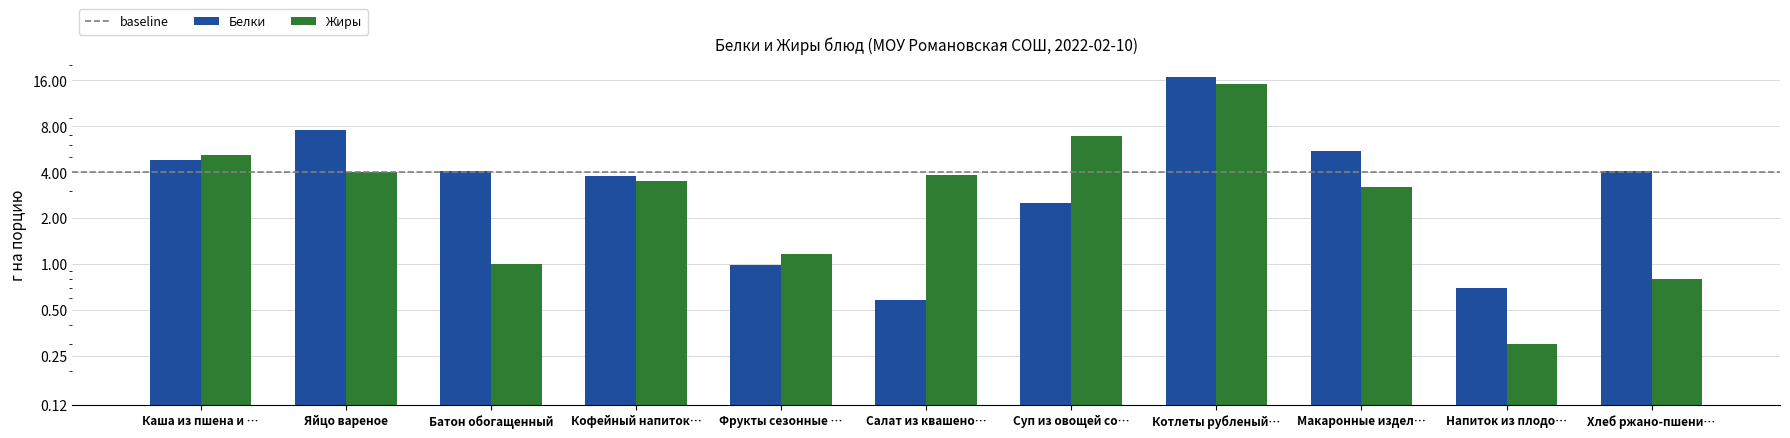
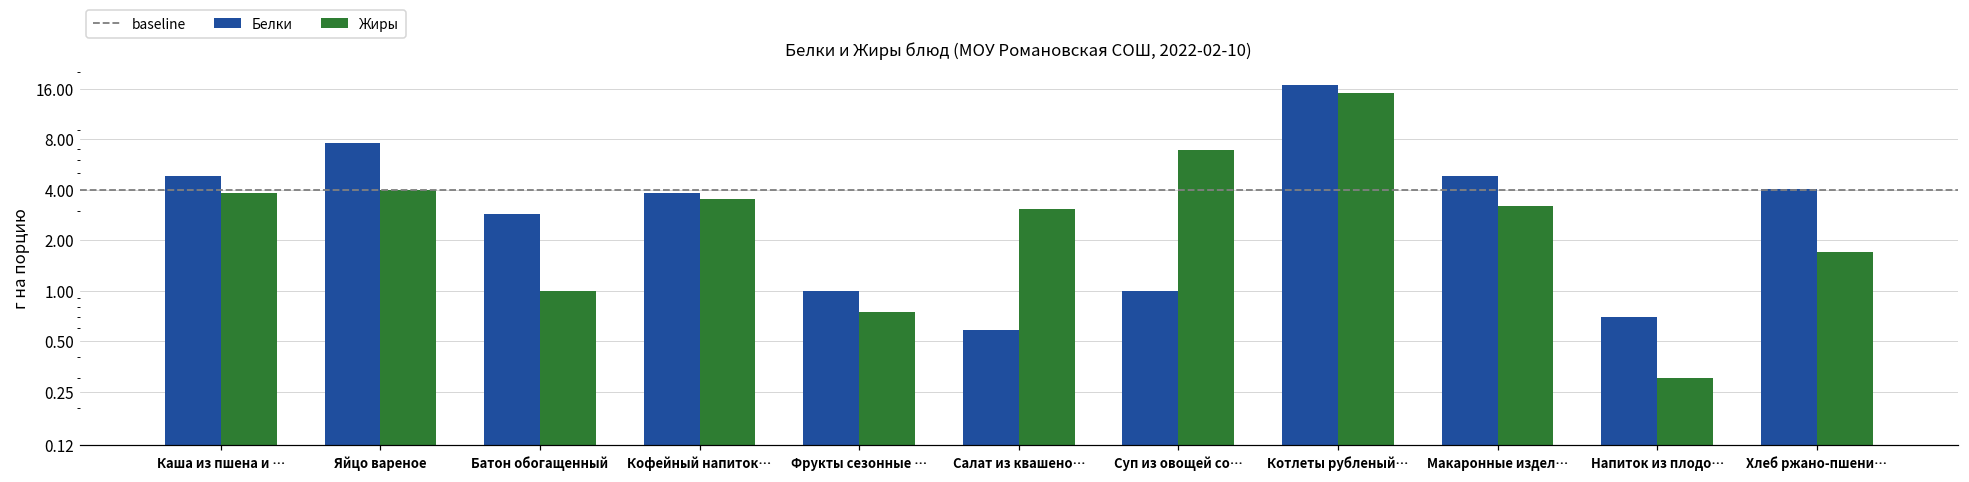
  {
    "Белки": {
      "Каша из пшена и …": 4.8,
      "Яйцо вареное": 8,
-     "Батон обогащенный": 4.1,
+     "Батон обогащенный": 2.9,
      "Кофейный напиток…": 3.8,
      "Фрукты сезонные …": 1.0,
      "Салат из квашено…": 0.6,
-     "Суп из овощей со…": 2.5,
+     "Суп из овощей со…": 1.0,
      "Котлеты рубленый…": 17,
-     "Макаронные издел…": 5.5,
+     "Макаронные издел…": 4.8,
      "Напиток из плодо…": 0.7,
      "Хлеб ржано-пшени…": 4.1
    },
    "Жиры": {
-     "Каша из пшена и …": 5.2,
+     "Каша из пшена и …": 3.8,
      "Яйцо вареное": 4.0,
      "Батон обогащенный": 1.0,
      "Кофейный напиток…": 3.5,
-     "Фрукты сезонные …": 1.2,
-     "Салат из квашено…": 3.8,
+     "Фрукты сезонные …": 0.8,
+     "Салат из квашено…": 3.1,
      "Суп из овощей со…": 7,
      "Котлеты рубленый…": 15,
      "Макаронные издел…": 3.2,
      "Напиток из плодо…": 0.3,
-     "Хлеб ржано-пшени…": 0.8
+     "Хлеб ржано-пшени…": 1.7
    }
  }
